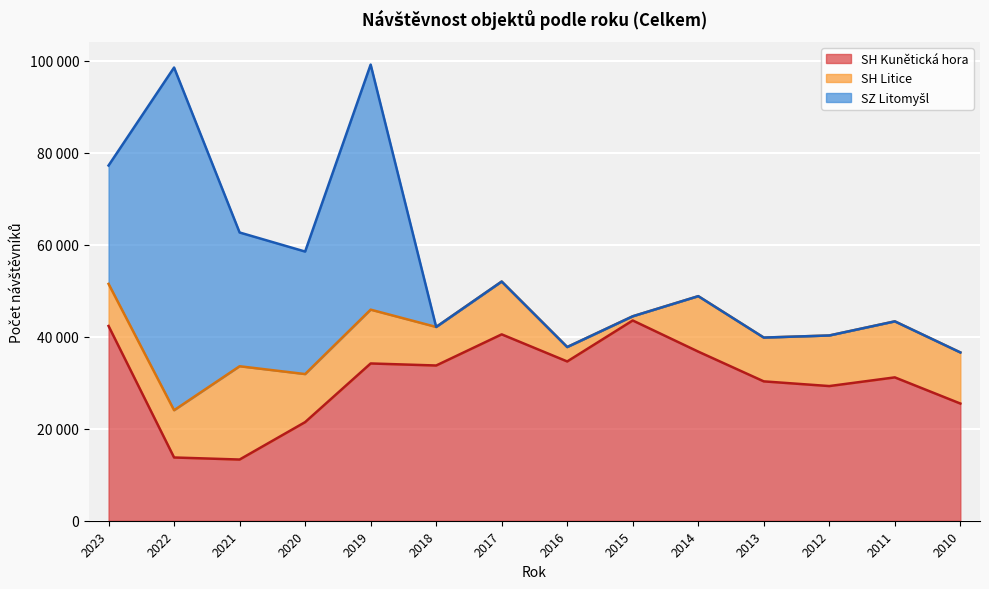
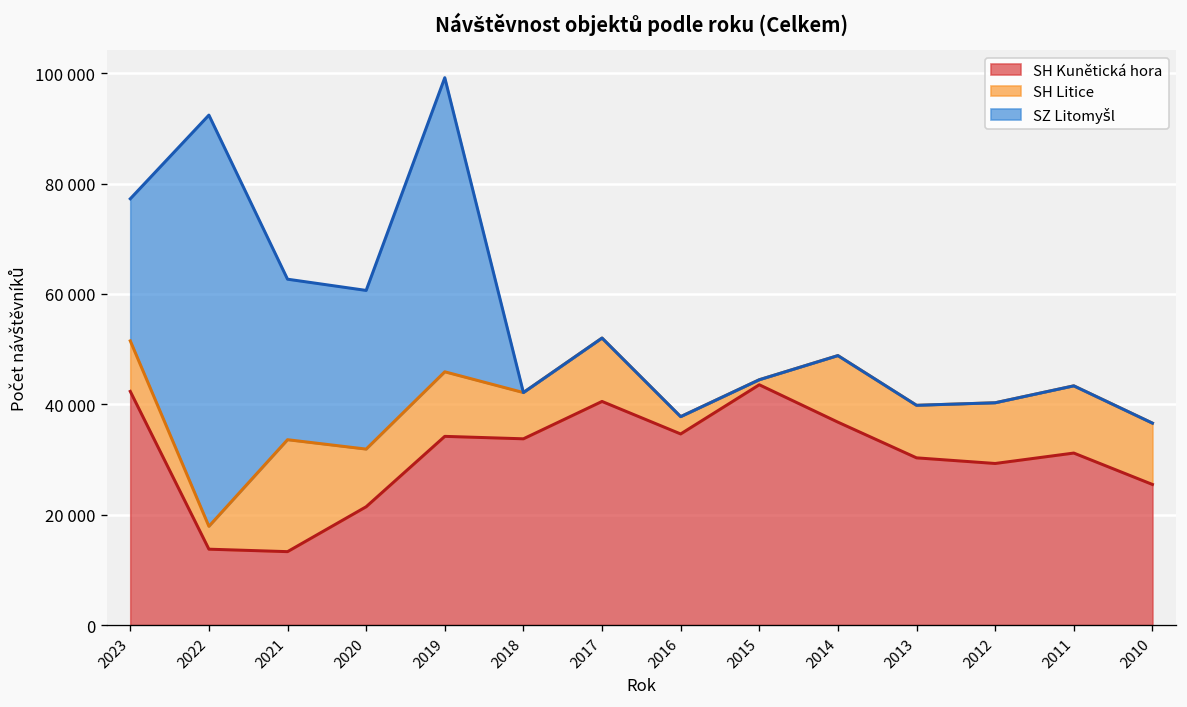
  {
    "SH Kunětická hora": {
      "2023": 42000,
      "2022": 14000,
      "2021": 13000,
      "2020": 21000,
      "2019": 34000,
      "2018": 34000,
      "2017": 41000,
      "2016": 35000,
      "2015": 44000,
      "2014": 37000,
      "2013": 30000,
      "2012": 29000,
      "2011": 31000,
      "2010": 25000
    },
    "SH Litice": {
      "2023": 9000,
-     "2022": 10000,
+     "2022": 4000,
      "2021": 20000,
      "2020": 10000,
      "2019": 12000
    },
    "SZ Litomyšl": {
      "2023": 26000,
      "2022": 75000,
      "2021": 29000,
-     "2020": 27000,
+     "2020": 29000,
      "2019": 53000
    }
  }
